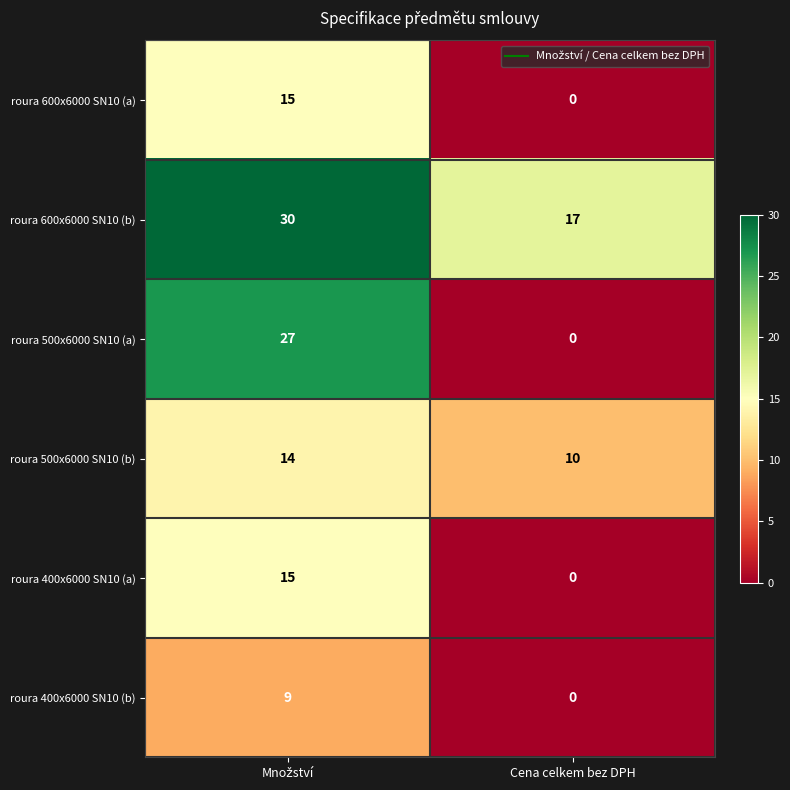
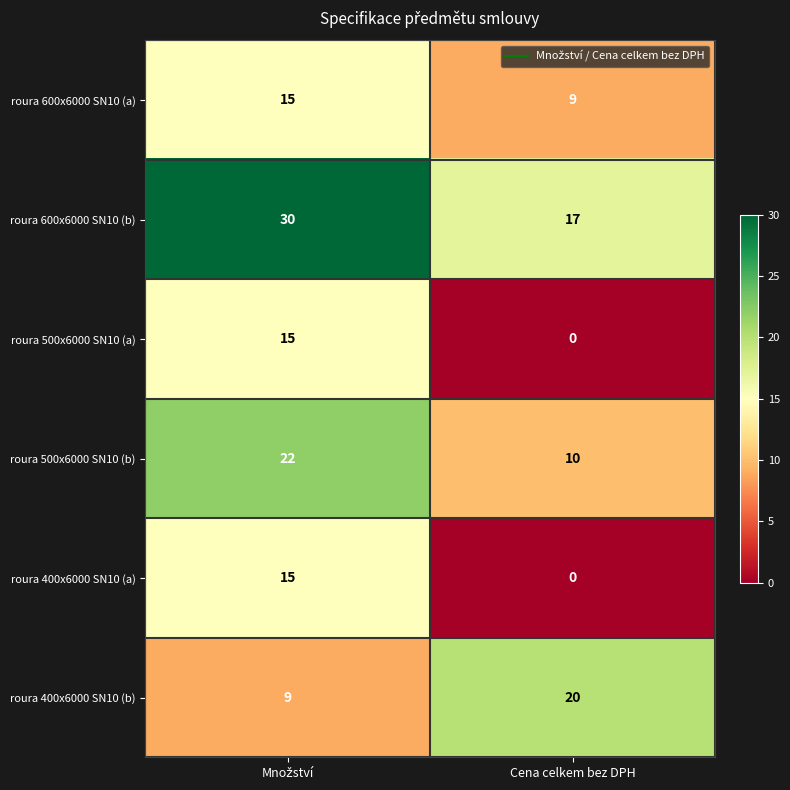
  {
    "roura 600x6000 SN10 (a)": {
      "Množství": 15,
-     "Cena celkem bez DPH": 0
+     "Cena celkem bez DPH": 9
    },
    "roura 600x6000 SN10 (b)": {
      "Množství": 30,
      "Cena celkem bez DPH": 17
    },
    "roura 500x6000 SN10 (a)": {
-     "Množství": 27,
+     "Množství": 15,
      "Cena celkem bez DPH": 0
    },
    "roura 500x6000 SN10 (b)": {
-     "Množství": 14,
+     "Množství": 22,
      "Cena celkem bez DPH": 10
    },
    "roura 400x6000 SN10 (a)": {
      "Množství": 15,
      "Cena celkem bez DPH": 0
    },
    "roura 400x6000 SN10 (b)": {
      "Množství": 9,
-     "Cena celkem bez DPH": 0
+     "Cena celkem bez DPH": 20
    }
  }
